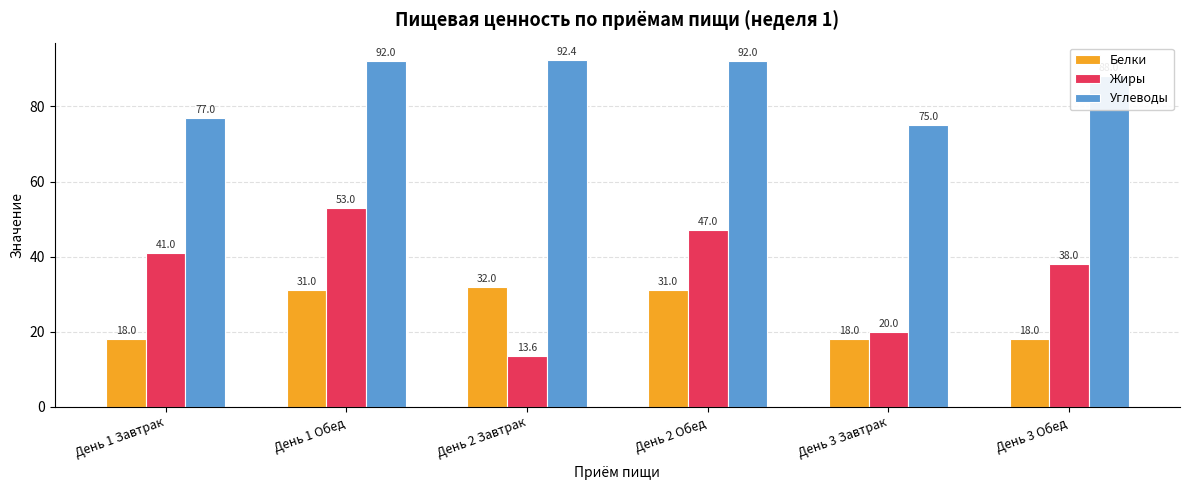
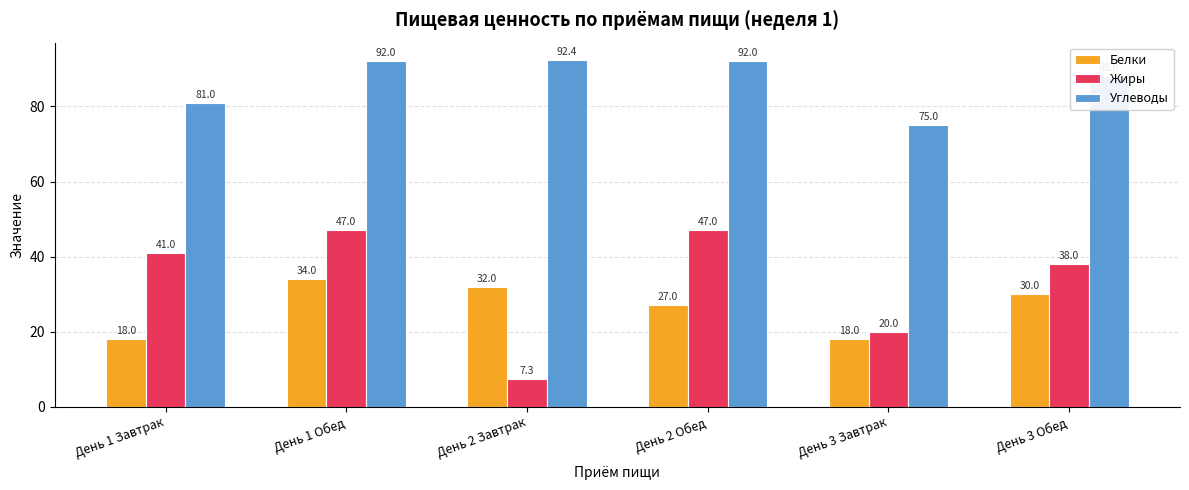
  {
    "Белки": {
      "День 1 Завтрак": 18.0,
-     "День 1 Обед": 31.0,
+     "День 1 Обед": 34.0,
      "День 2 Завтрак": 32.0,
-     "День 2 Обед": 31.0,
+     "День 2 Обед": 27.0,
      "День 3 Завтрак": 18.0,
-     "День 3 Обед": 18.0
+     "День 3 Обед": 30.0
    },
    "Жиры": {
      "День 1 Завтрак": 41.0,
-     "День 1 Обед": 53.0,
-     "День 2 Завтрак": 13.6,
+     "День 1 Обед": 47.0,
+     "День 2 Завтрак": 7.3,
      "День 2 Обед": 47.0,
      "День 3 Завтрак": 20.0,
      "День 3 Обед": 38.0
    },
    "Углеводы": {
-     "День 1 Завтрак": 77.0,
+     "День 1 Завтрак": 81.0,
      "День 1 Обед": 92.0,
      "День 2 Завтрак": 92.4,
      "День 2 Обед": 92.0,
      "День 3 Завтрак": 75.0
    }
  }
